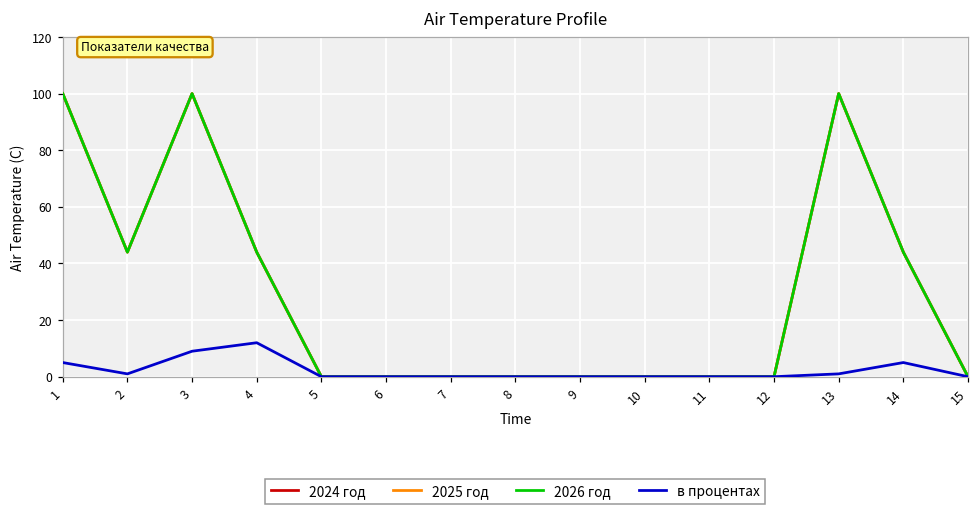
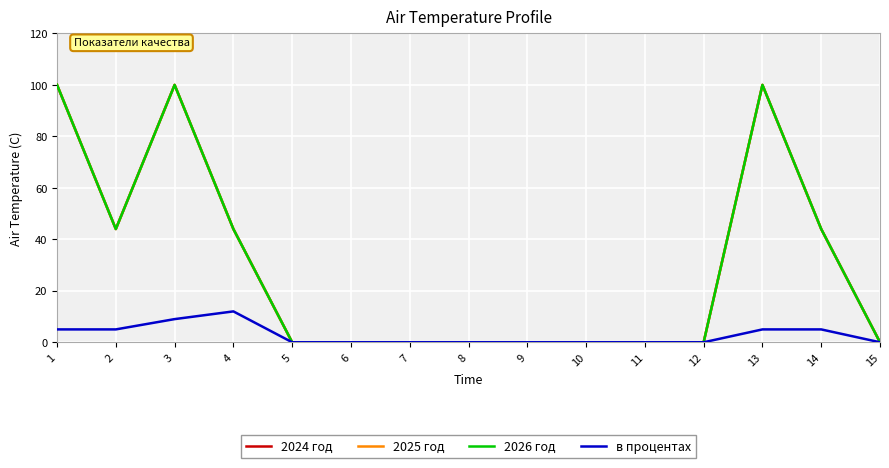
  {
    "2026 год": {
      "1": 100,
      "2": 44,
      "3": 100,
      "4": 44,
      "13": 100,
      "14": 44
    },
    "в процентах": {
      "1": 5,
-     "2": 1,
+     "2": 5,
      "3": 9,
      "4": 12,
-     "13": 1,
+     "13": 5,
      "14": 5
    }
  }
